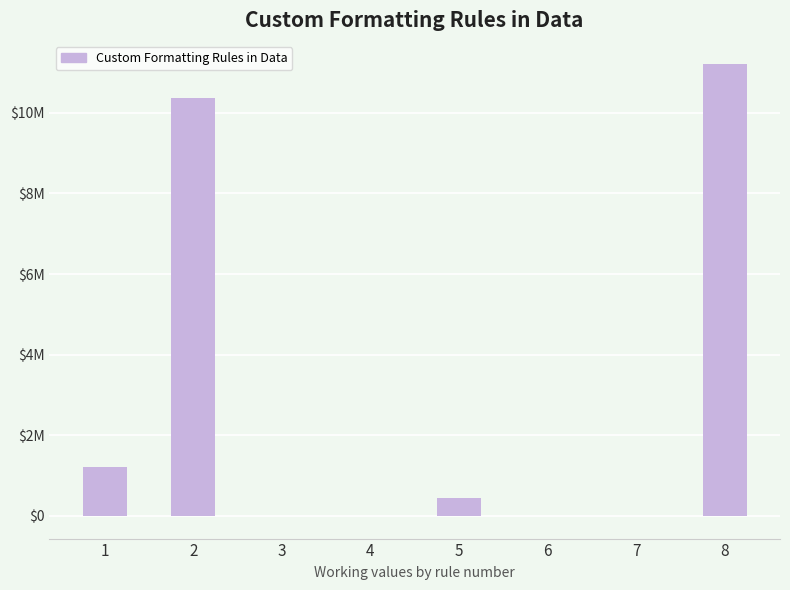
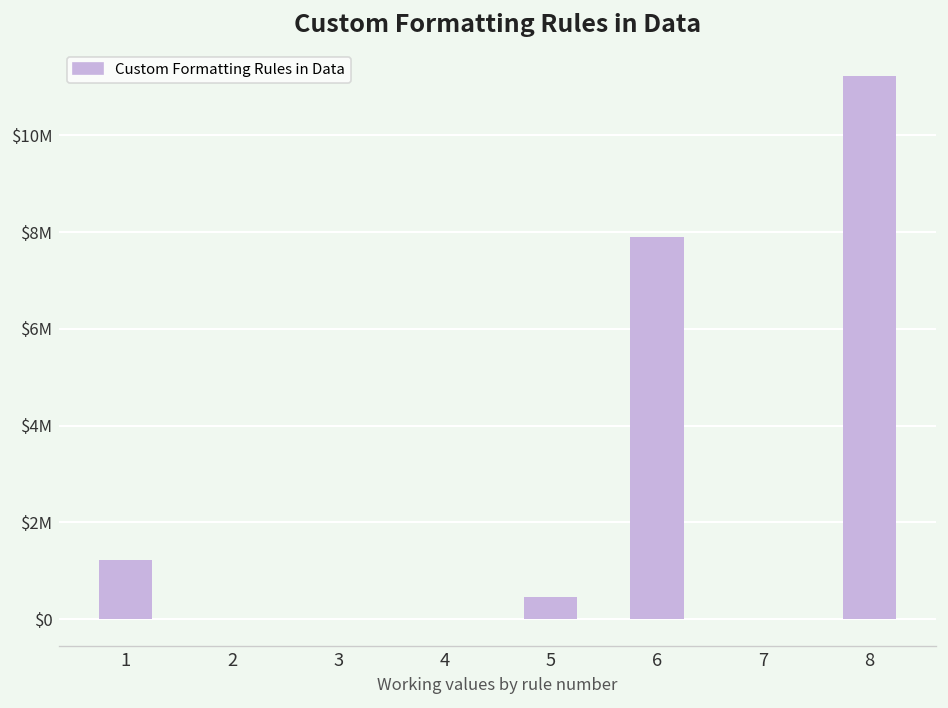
  {
    "1": "$1200000",
-   "2": "$10400000",
+   "2": "$0",
    "5": "$400000",
-   "6": "$0",
+   "6": "$7900000",
    "8": "$11200000"
  }
